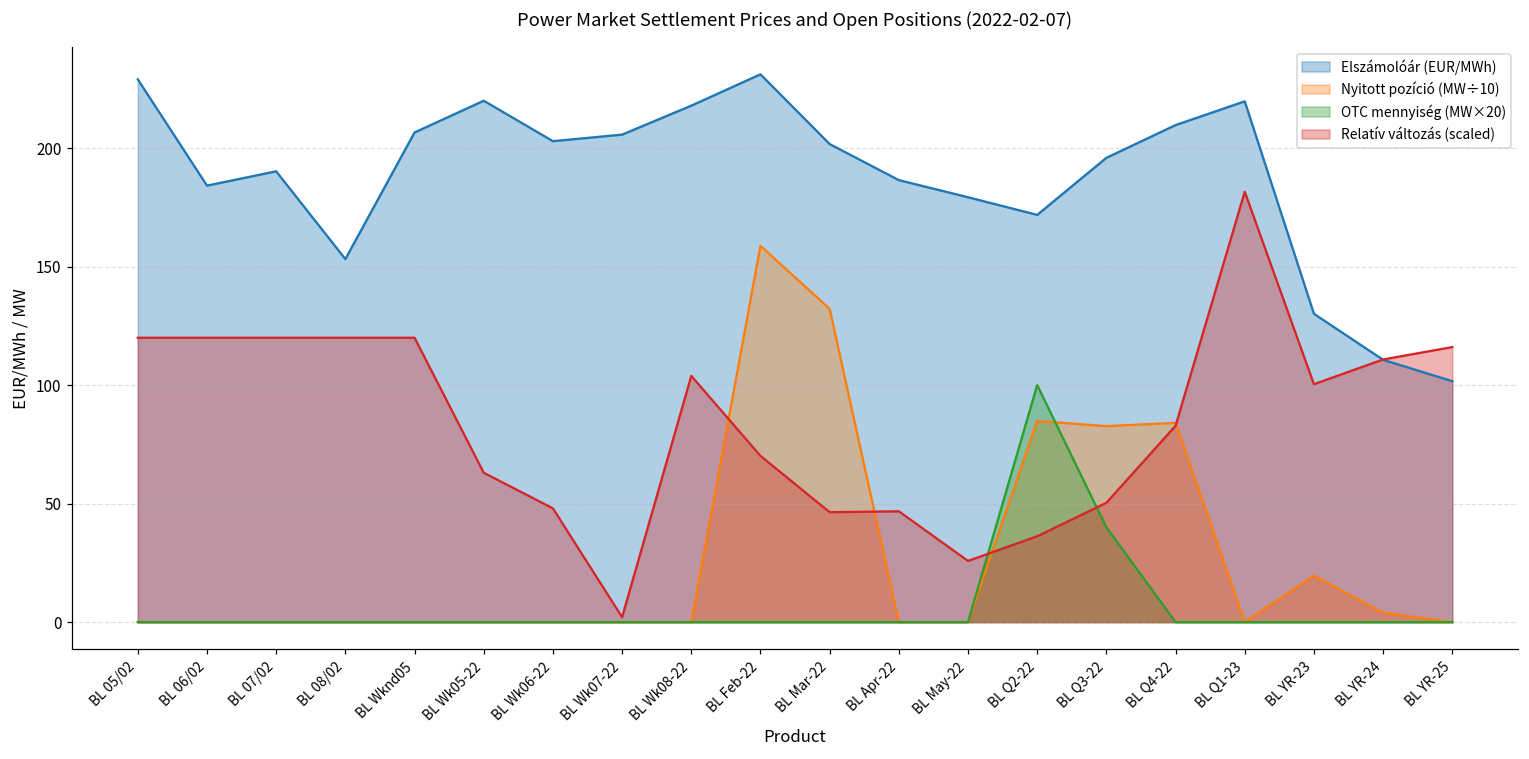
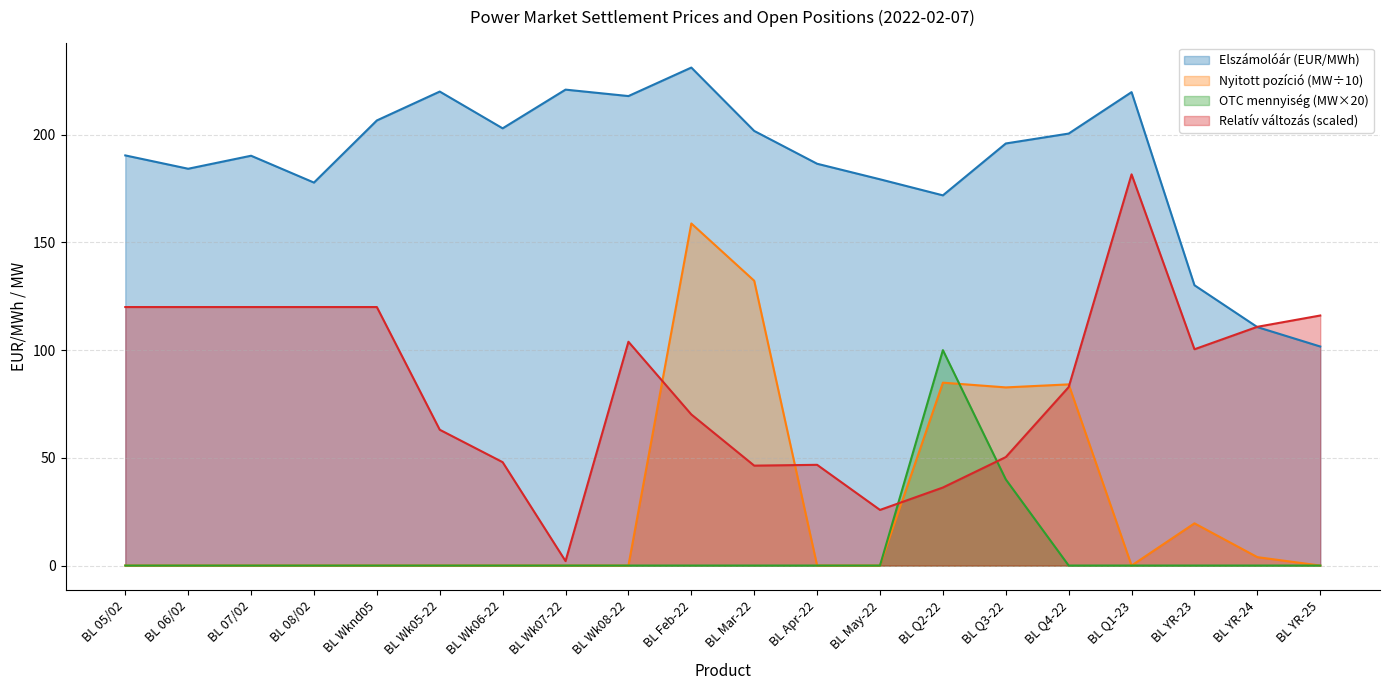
  {
    "Elszámolóár (EUR/MWh)": {
-     "BL 05/02": 229,
+     "BL 05/02": 190,
      "BL 06/02": 184,
      "BL 07/02": 190,
-     "BL 08/02": 153,
+     "BL 08/02": 178,
      "BL Wknd05": 207,
      "BL Wk05-22": 220,
      "BL Wk06-22": 203,
-     "BL Wk07-22": 206,
+     "BL Wk07-22": 221,
      "BL Wk08-22": 218,
      "BL Feb-22": 231,
      "BL Mar-22": 202,
      "BL Apr-22": 187,
      "BL May-22": 179,
      "BL Q2-22": 172,
      "BL Q3-22": 196,
-     "BL Q4-22": 210,
+     "BL Q4-22": 201,
      "BL Q1-23": 220,
      "BL YR-23": 130,
      "BL YR-25": 102
    },
    "OTC mennyiség (MW×20)": {
      "BL Feb-22": 0,
      "BL Mar-22": 0,
      "BL Q2-22": 100,
      "BL Q3-22": 40,
      "BL Q4-22": 0,
      "BL YR-23": 0,
      "BL YR-24": 0
    }
  }
